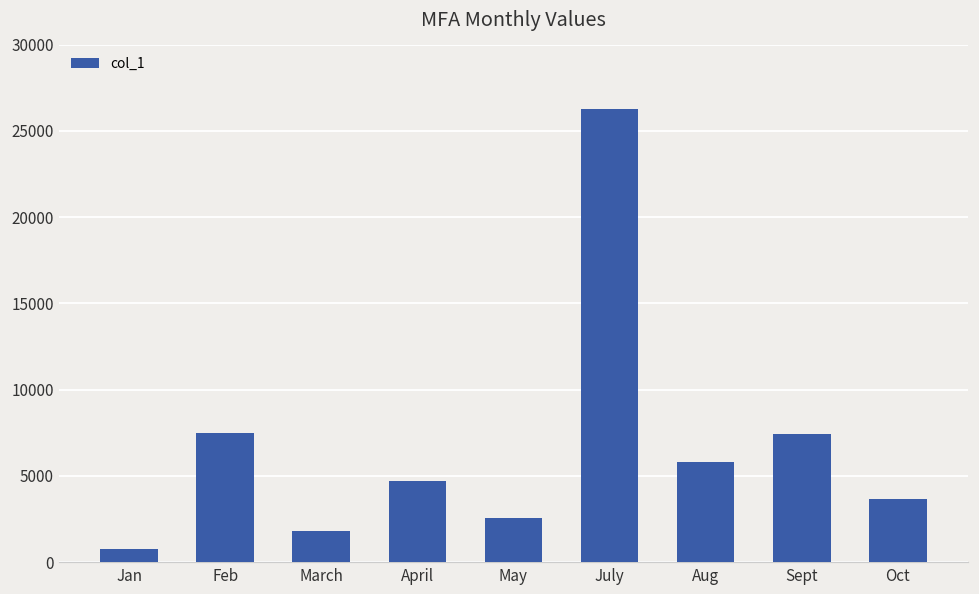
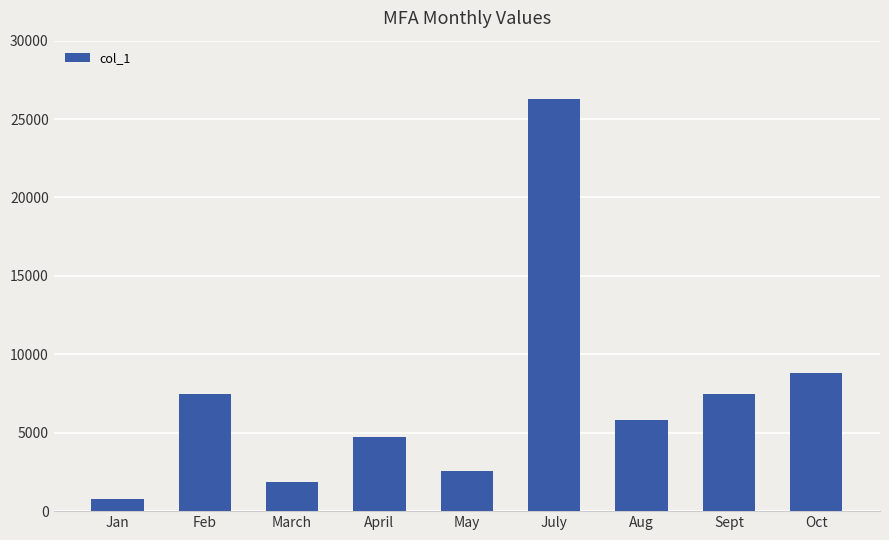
  {
    "Jan": 800,
    "Feb": 7500,
    "March": 1800,
    "April": 4700,
    "May": 2600,
    "July": 26300,
    "Aug": 5800,
    "Sept": 7500,
-   "Oct": 3700
+   "Oct": 8800
  }
